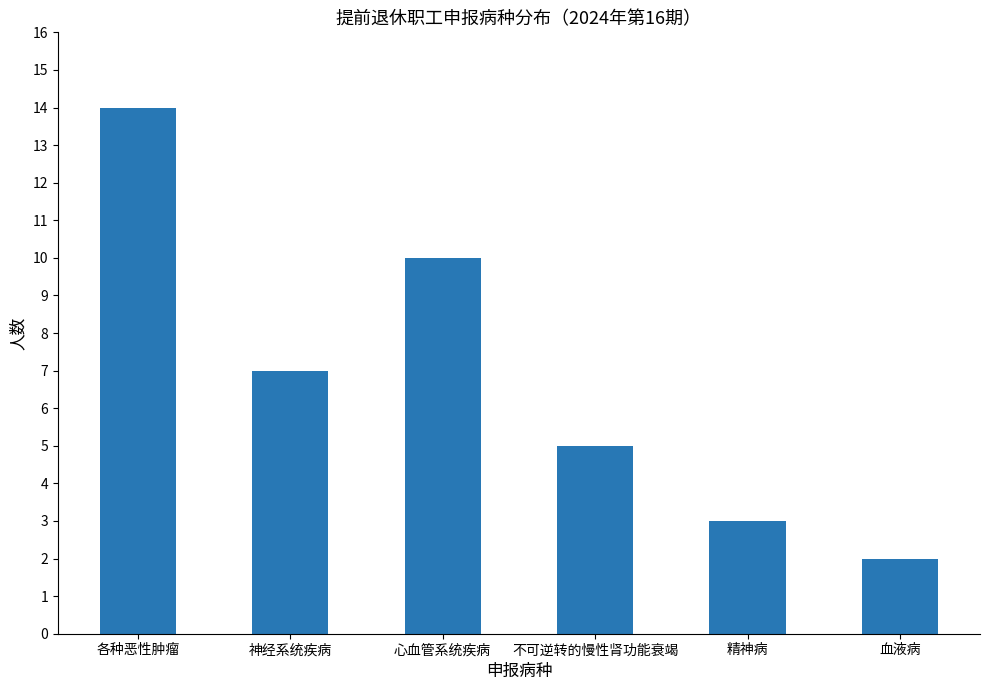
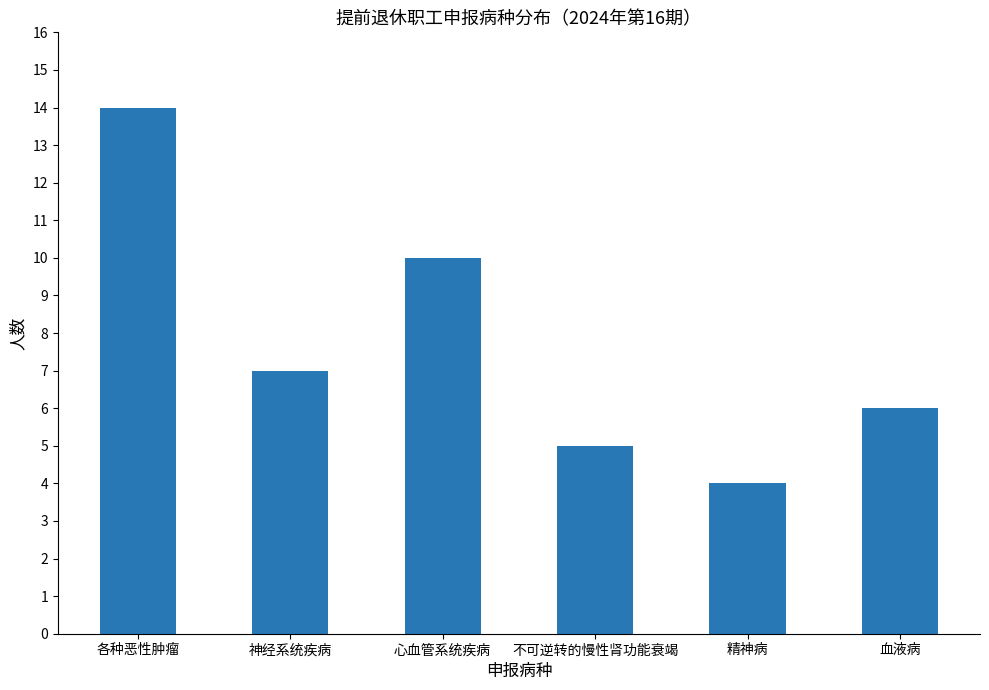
  {
    "各种恶性肿瘤": 14,
    "神经系统疾病": 7,
    "心血管系统疾病": 10,
    "不可逆转的慢性肾功能衰竭": 5,
-   "精神病": 3,
-   "血液病": 2
+   "精神病": 4,
+   "血液病": 6
  }
